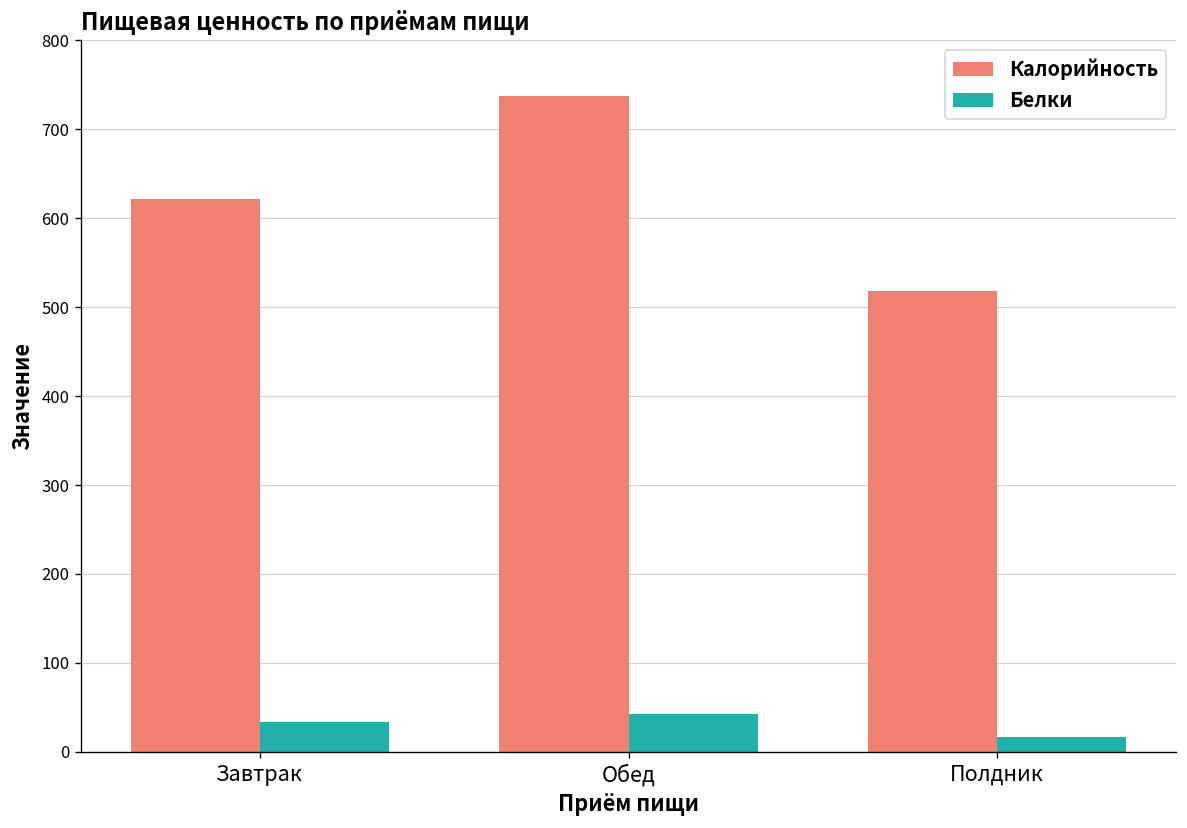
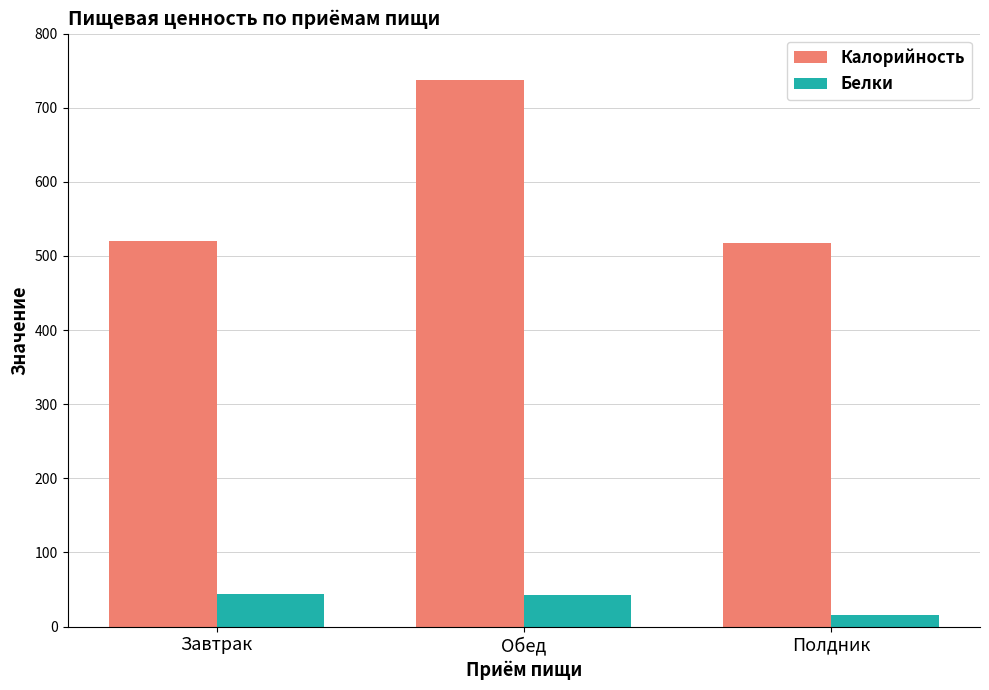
  {
    "Калорийность": {
-     "Завтрак": 620,
+     "Завтрак": 520,
      "Обед": 740,
      "Полдник": 520
    },
    "Белки": {
-     "Завтрак": 30,
+     "Завтрак": 40,
      "Обед": 40,
      "Полдник": 20
    }
  }
